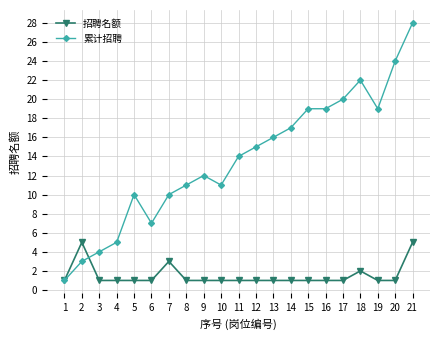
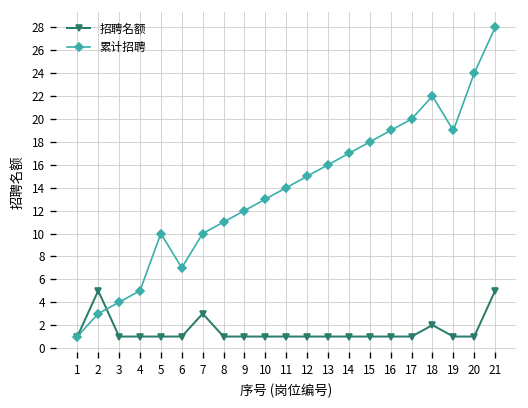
  {
    "招聘名额": {
      "2": 5,
      "3": 1,
      "4": 1,
      "5": 1,
      "6": 1,
      "7": 3,
      "8": 1,
      "9": 1,
      "10": 1,
      "11": 1,
      "12": 1,
      "13": 1,
      "14": 1,
      "15": 1,
      "16": 1,
      "17": 1,
      "18": 2,
      "19": 1,
      "20": 1,
      "21": 5
    },
    "累计招聘": {
      "2": 3,
      "3": 4,
      "4": 5,
      "5": 10,
      "6": 7,
      "7": 10,
      "8": 11,
      "9": 12,
-     "10": 11,
+     "10": 13,
      "11": 14,
      "12": 15,
      "13": 16,
      "14": 17,
-     "15": 19,
+     "15": 18,
      "16": 19,
      "17": 20,
      "18": 22,
      "19": 19,
      "20": 24,
      "21": 28
    }
  }
